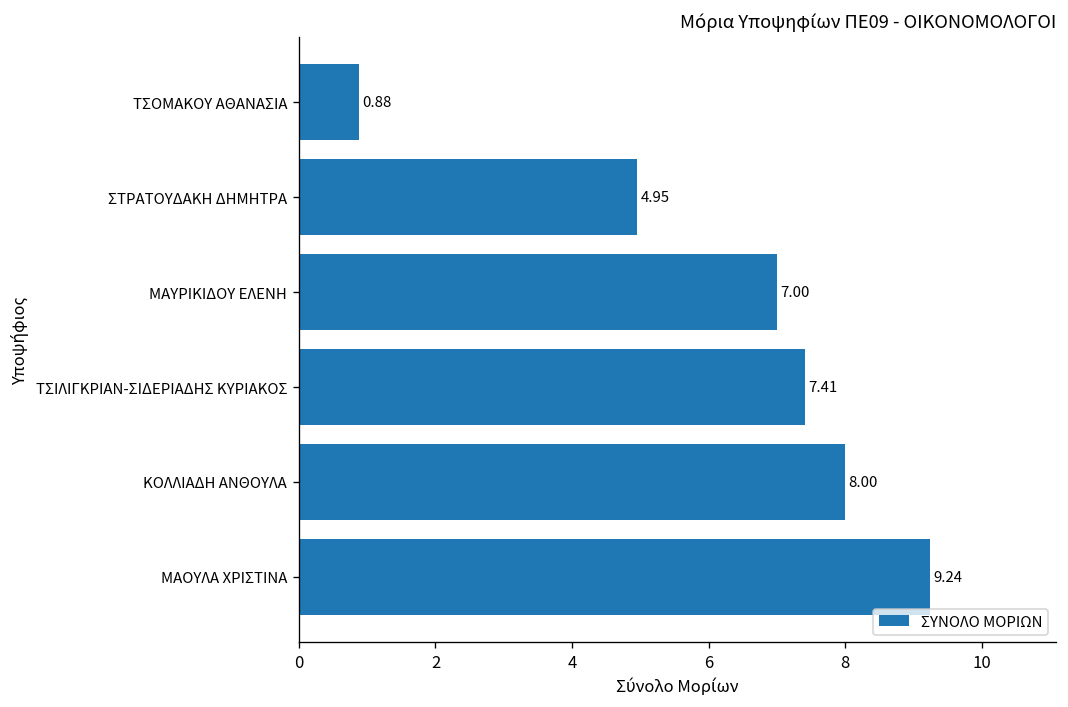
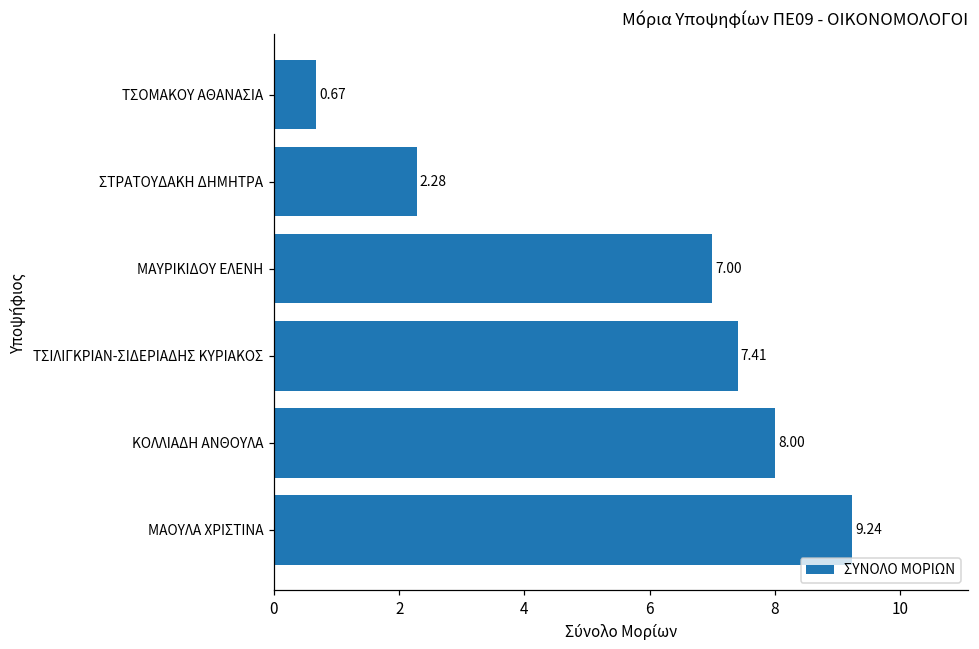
  {
-   "ΤΣΟΜΑΚΟΥ ΑΘΑΝΑΣΙΑ": 0.88,
-   "ΣΤΡΑΤΟΥΔΑΚΗ ΔΗΜΗΤΡΑ": 4.95,
+   "ΤΣΟΜΑΚΟΥ ΑΘΑΝΑΣΙΑ": 0.67,
+   "ΣΤΡΑΤΟΥΔΑΚΗ ΔΗΜΗΤΡΑ": 2.28,
    "ΜΑΥΡΙΚΙΔΟΥ ΕΛΕΝΗ": 7.00,
    "ΤΣΙΛΙΓΚΡΙΑΝ-ΣΙΔΕΡΙΑΔΗΣ ΚΥΡΙΑΚΟΣ": 7.41,
    "ΚΟΛΛΙΑΔΗ ΑΝΘΟΥΛΑ": 8.00,
    "ΜΑΟΥΛΑ ΧΡΙΣΤΙΝΑ": 9.24
  }
